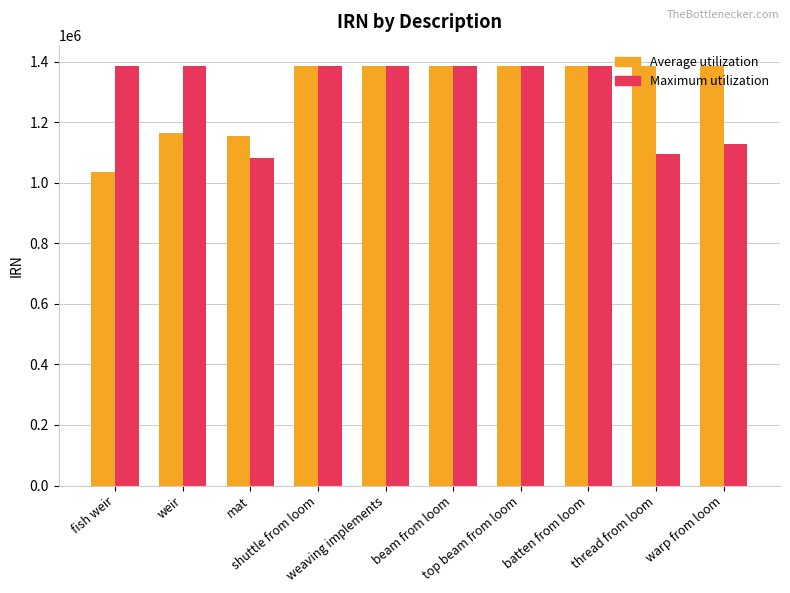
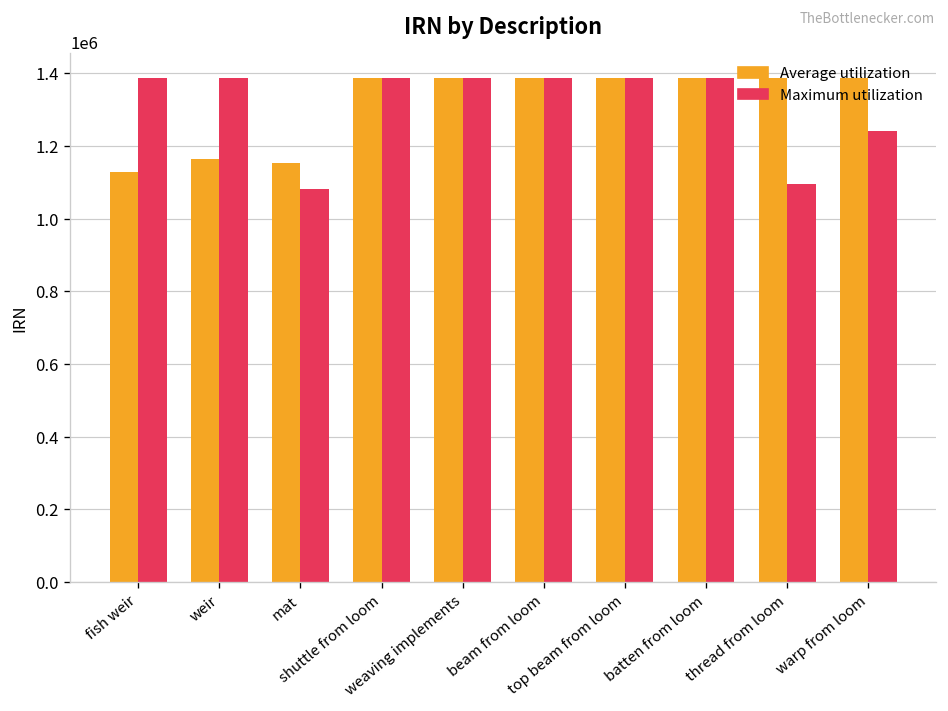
  {
    "Average utilization": {
-     "fish weir": 1030000,
+     "fish weir": 1130000,
      "weir": 1160000,
      "mat": 1150000,
      "shuttle from loom": 1390000,
      "weaving implements": 1390000,
      "beam from loom": 1390000,
      "top beam from loom": 1390000,
      "batten from loom": 1390000,
      "thread from loom": 1390000,
      "warp from loom": 1390000
    },
    "Maximum utilization": {
      "fish weir": 1390000,
      "weir": 1390000,
      "mat": 1080000,
      "shuttle from loom": 1390000,
      "weaving implements": 1390000,
      "beam from loom": 1390000,
      "top beam from loom": 1390000,
      "batten from loom": 1390000,
      "thread from loom": 1090000,
-     "warp from loom": 1130000
+     "warp from loom": 1240000
    }
  }
